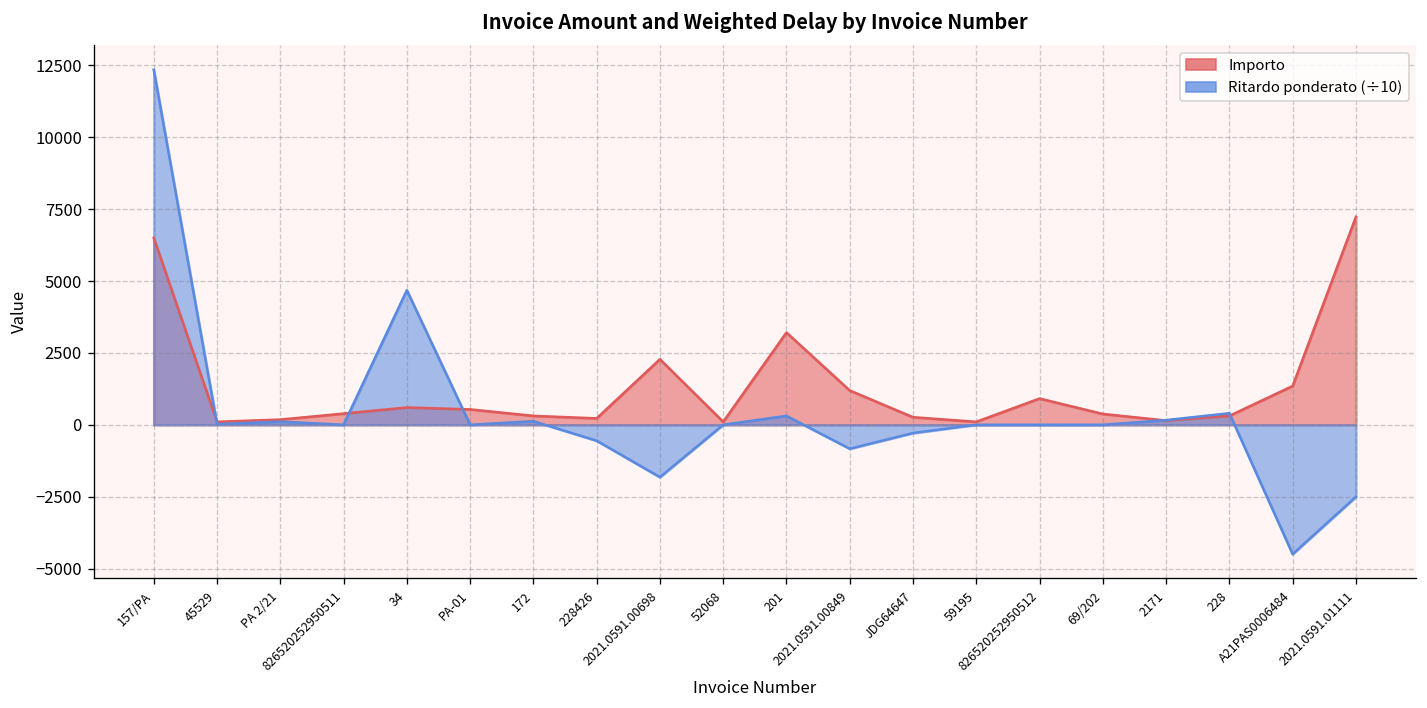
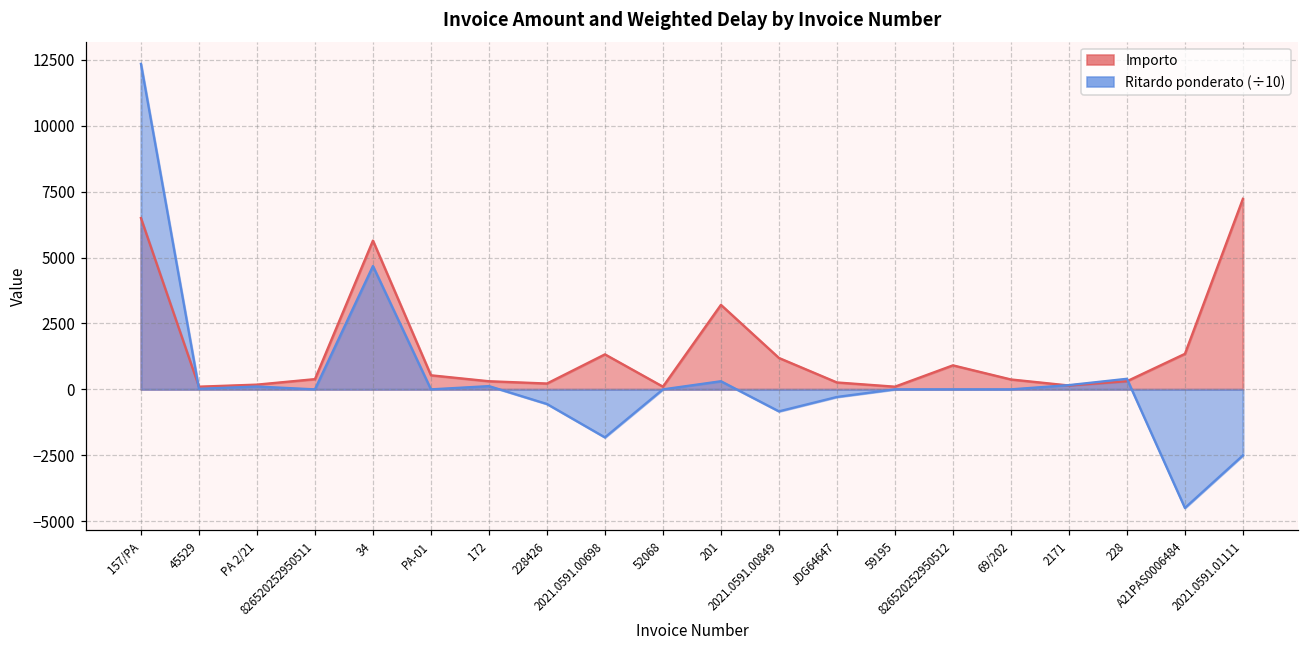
  {
    "Importo": {
      "157/PA": 6500,
      "826520252950511": 400,
-     "34": 600,
+     "34": 5600,
      "PA-01": 500,
      "172": 300,
      "228426": 200,
-     "2021.0591.00698": 2300,
+     "2021.0591.00698": 1300,
      "201": 3200,
      "2021.0591.00849": 1200,
      "JDG64647": 300,
      "826520252950512": 900,
      "69/202": 400,
      "A21PAS0006484": 1300,
      "2021.0591.01111": 7200
    }
  }
